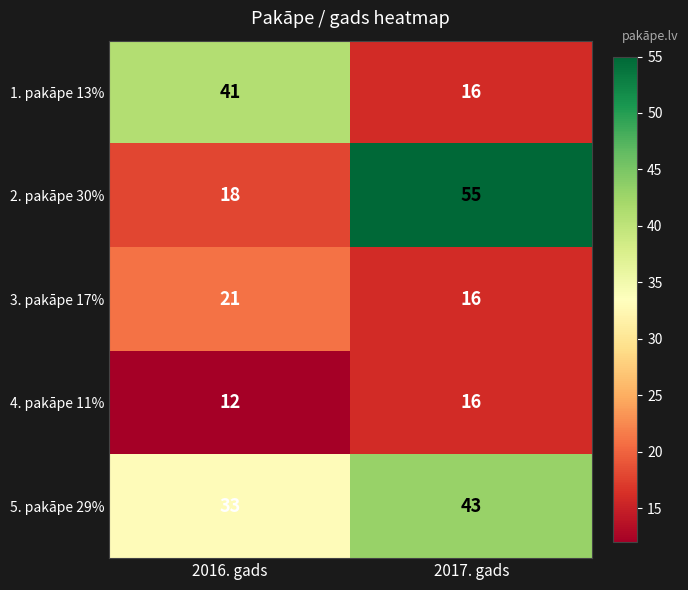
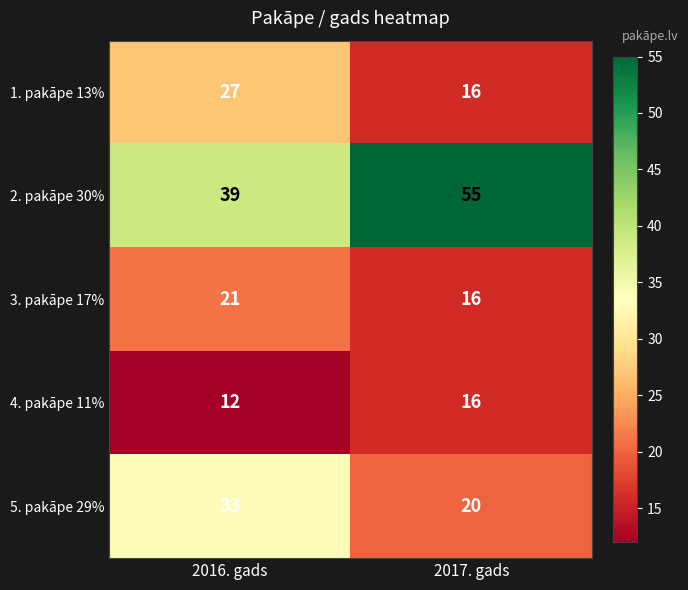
  {
    "1. pakāpe 13%": {
-     "2016. gads": 41,
+     "2016. gads": 27,
      "2017. gads": 16
    },
    "2. pakāpe 30%": {
-     "2016. gads": 18,
+     "2016. gads": 39,
      "2017. gads": 55
    },
    "3. pakāpe 17%": {
      "2016. gads": 21,
      "2017. gads": 16
    },
    "4. pakāpe 11%": {
      "2016. gads": 12,
      "2017. gads": 16
    },
    "5. pakāpe 29%": {
      "2016. gads": 33,
-     "2017. gads": 43
+     "2017. gads": 20
    }
  }
